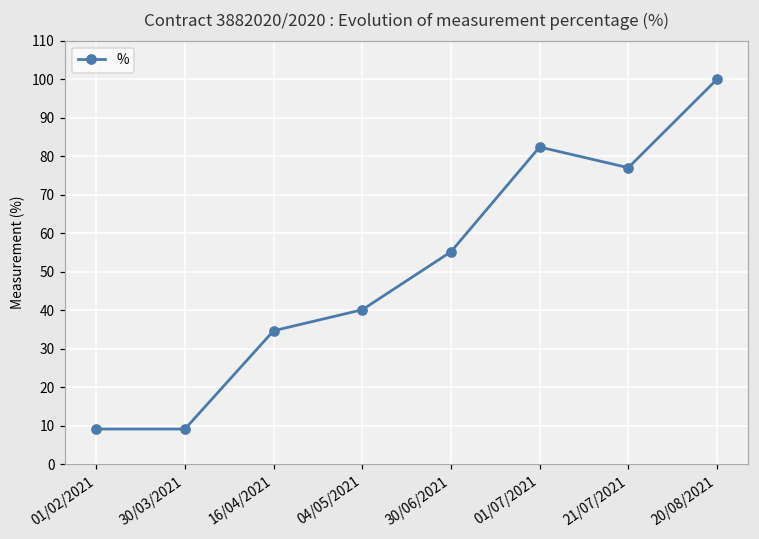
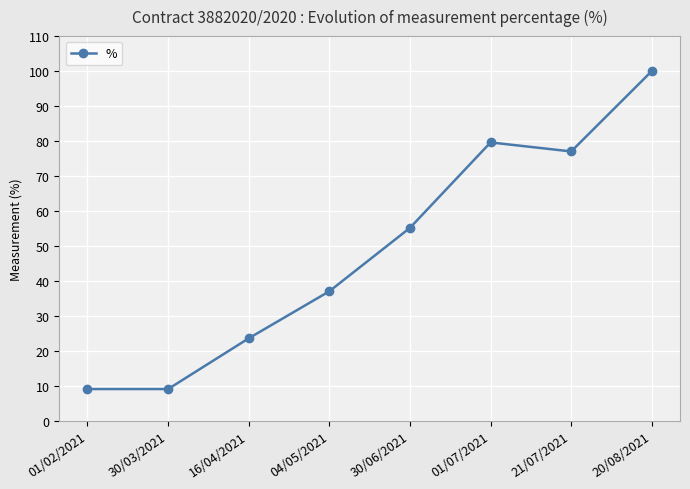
  {
    "01/02/2021": 9,
    "30/03/2021": 9,
-   "16/04/2021": 35,
-   "04/05/2021": 40,
+   "16/04/2021": 24,
+   "04/05/2021": 37,
    "30/06/2021": 55,
-   "01/07/2021": 82,
+   "01/07/2021": 80,
    "21/07/2021": 77,
    "20/08/2021": 100
  }
